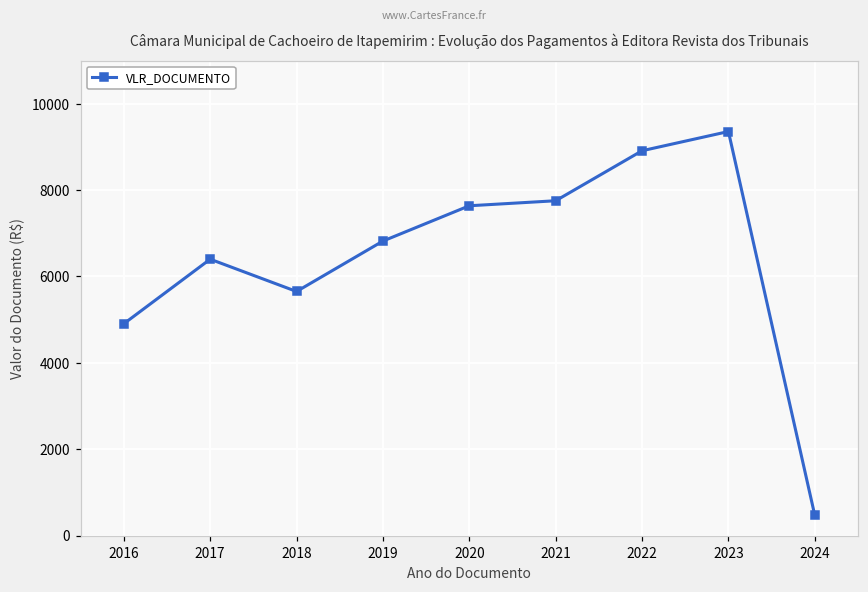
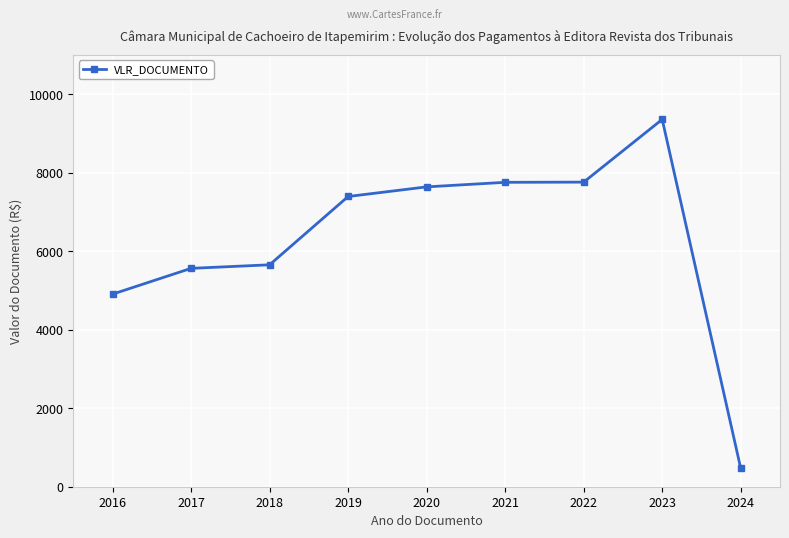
  {
    "2016": 4900,
-   "2017": 6400,
+   "2017": 5600,
    "2018": 5700,
-   "2019": 6800,
+   "2019": 7400,
    "2020": 7600,
    "2021": 7800,
-   "2022": 8900,
+   "2022": 7800,
    "2023": 9400,
    "2024": 500
  }
